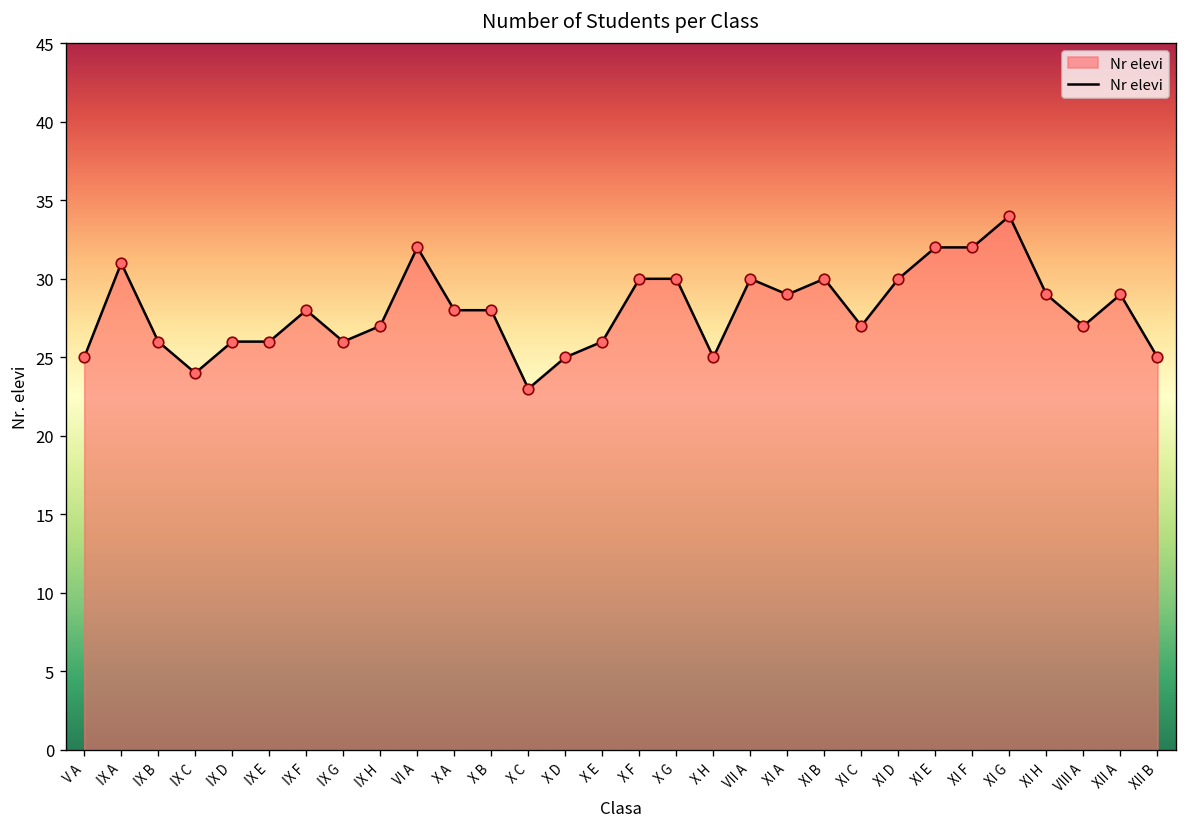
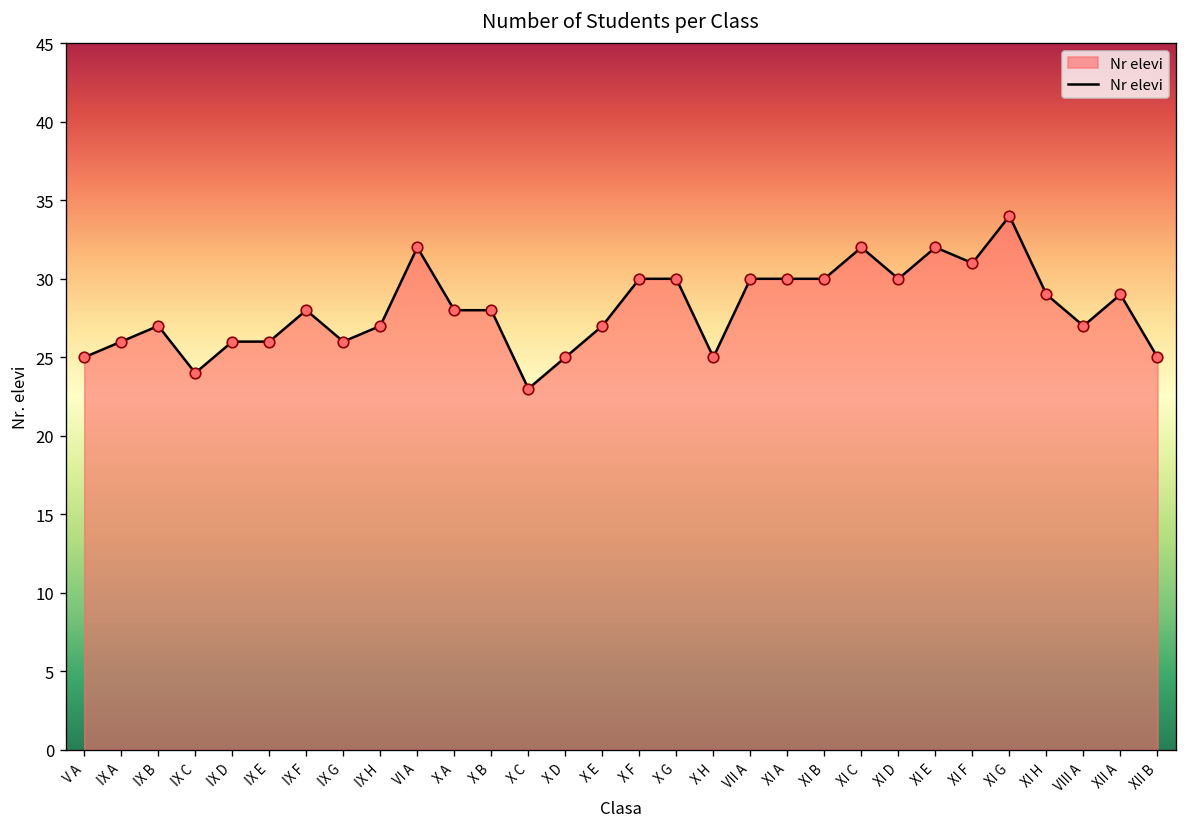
  {
    "V A": 25,
-   "IX A": 31,
-   "IX B": 26,
+   "IX A": 26,
+   "IX B": 27,
    "IX C": 24,
    "IX D": 26,
    "IX E": 26,
    "IX F": 28,
    "IX G": 26,
    "IX H": 27,
    "VI A": 32,
    "X A": 28,
    "X B": 28,
    "X C": 23,
    "X D": 25,
-   "X E": 26,
+   "X E": 27,
    "X F": 30,
    "X G": 30,
    "X H": 25,
    "VII A": 30,
-   "XI A": 29,
+   "XI A": 30,
    "XI B": 30,
-   "XI C": 27,
+   "XI C": 32,
    "XI D": 30,
    "XI E": 32,
-   "XI F": 32,
+   "XI F": 31,
    "XI G": 34,
    "XI H": 29,
    "VIII A": 27,
    "XII A": 29,
    "XII B": 25
  }
